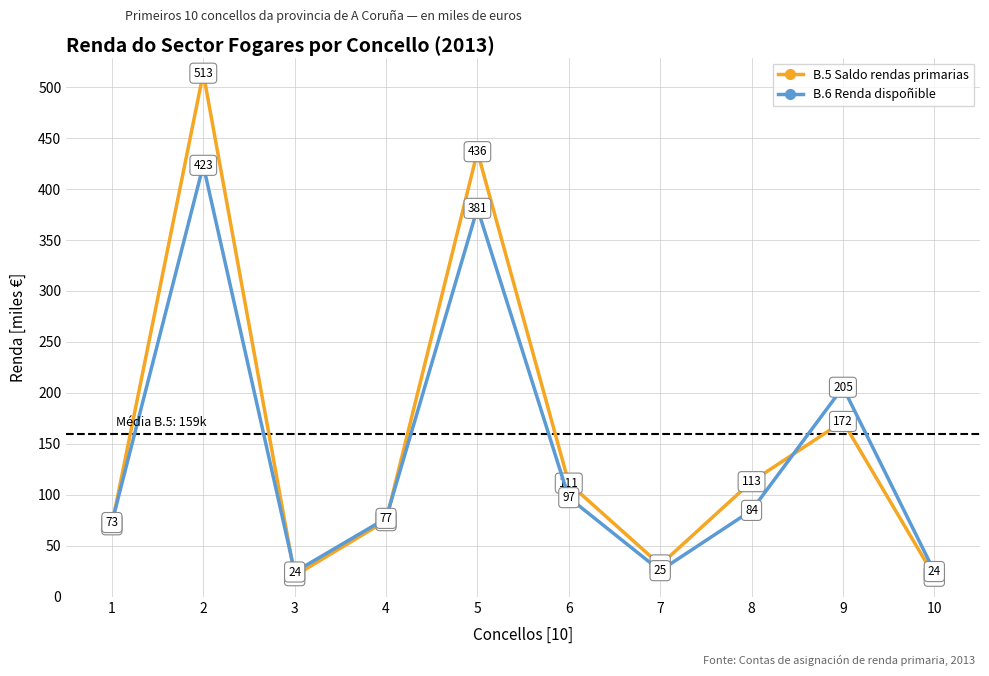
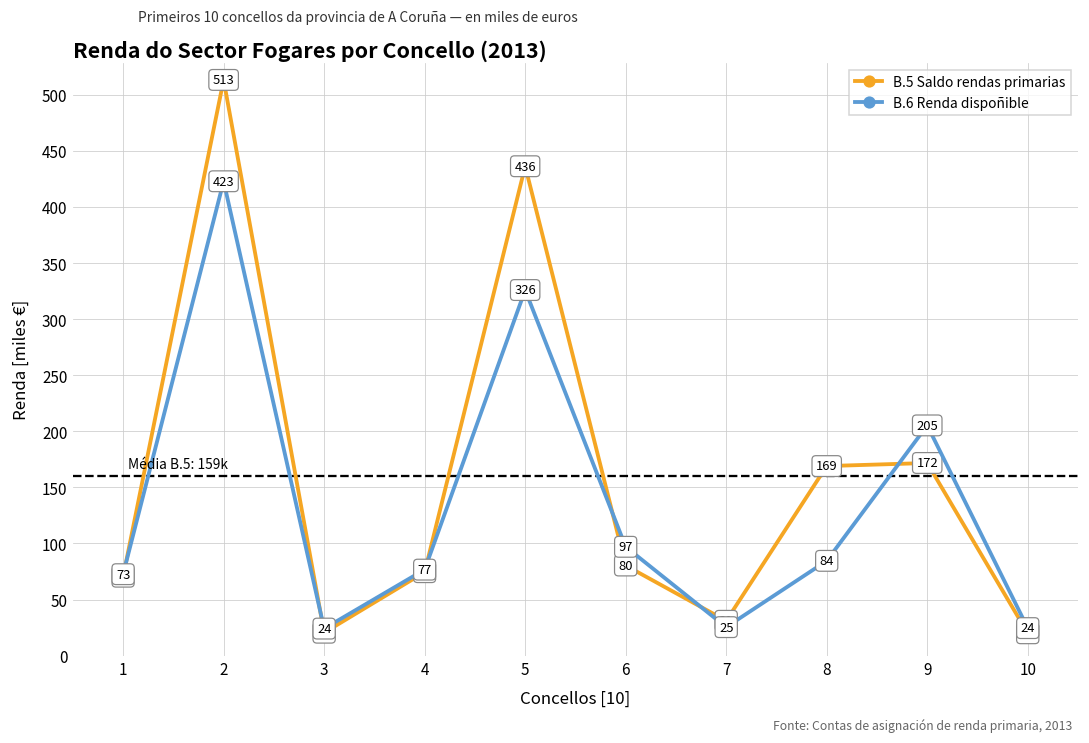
  {
    "B.5 Saldo rendas primarias": {
-     "6": 111,
-     "8": 113
+     "6": 80,
+     "8": 169
    },
    "B.6 Renda dispoñible": {
-     "5": 381
+     "5": 326
    }
  }
